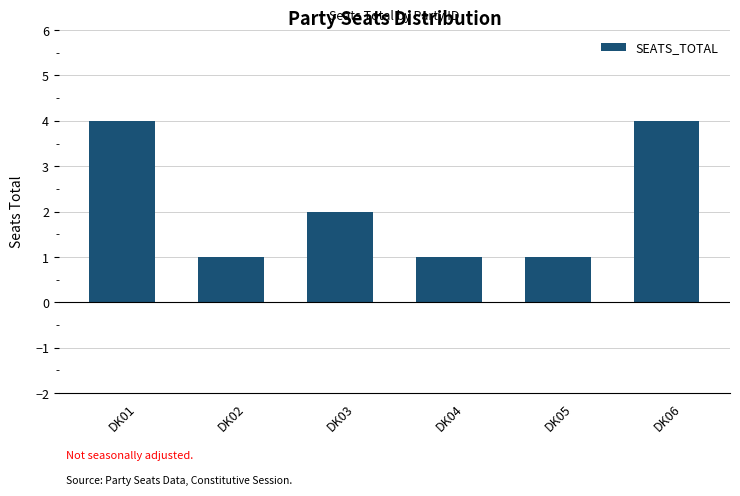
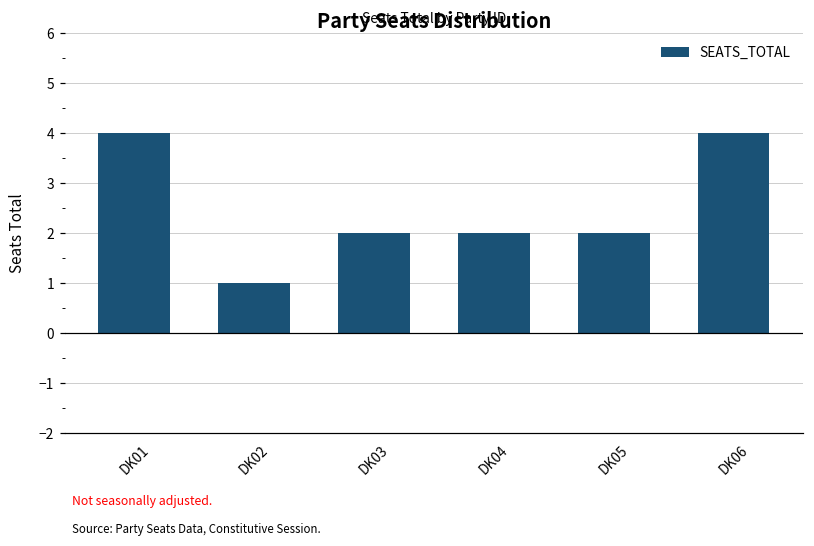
  {
    "DK01": 4,
    "DK02": 1,
    "DK03": 2,
-   "DK04": 1,
-   "DK05": 1,
+   "DK04": 2,
+   "DK05": 2,
    "DK06": 4
  }
